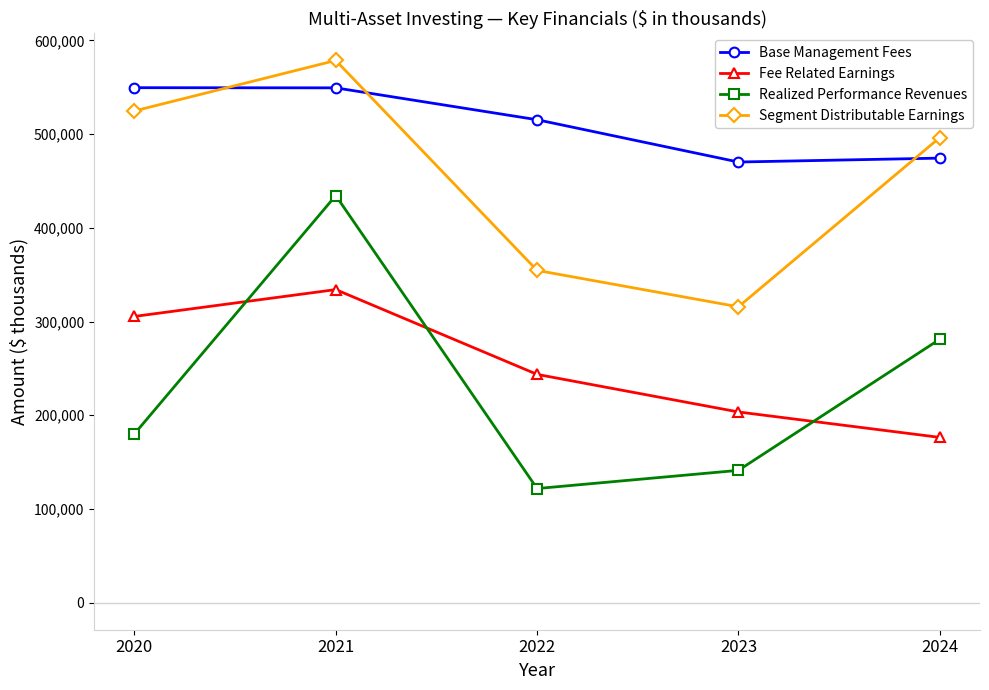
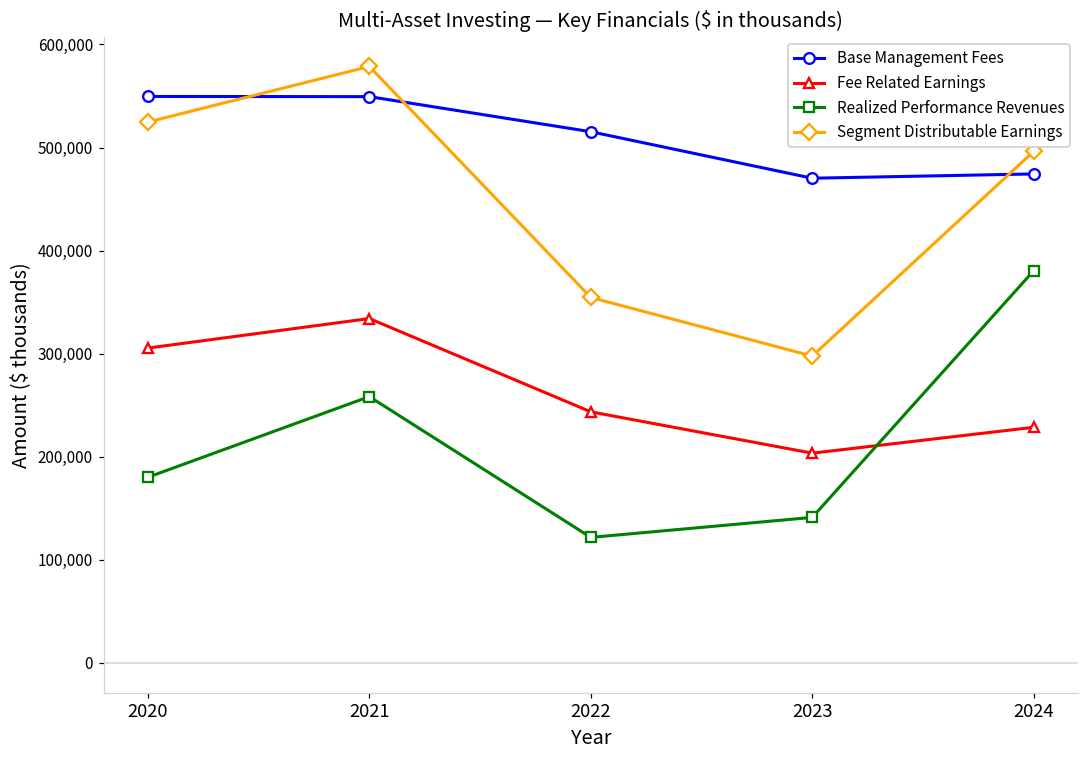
  {
    "Base Management Fees": {
      "2020": "550,000",
      "2021": "550,000",
      "2022": "520,000",
      "2023": "470,000",
      "2024": "470,000"
    },
    "Fee Related Earnings": {
      "2020": "310,000",
      "2021": "330,000",
      "2022": "240,000",
      "2023": "200,000",
-     "2024": "180,000"
+     "2024": "230,000"
    },
    "Realized Performance Revenues": {
      "2020": "180,000",
-     "2021": "430,000",
+     "2021": "260,000",
      "2022": "120,000",
      "2023": "140,000",
-     "2024": "280,000"
+     "2024": "380,000"
    },
    "Segment Distributable Earnings": {
      "2020": "520,000",
      "2021": "580,000",
      "2022": "350,000",
-     "2023": "320,000",
+     "2023": "300,000",
      "2024": "500,000"
    }
  }
